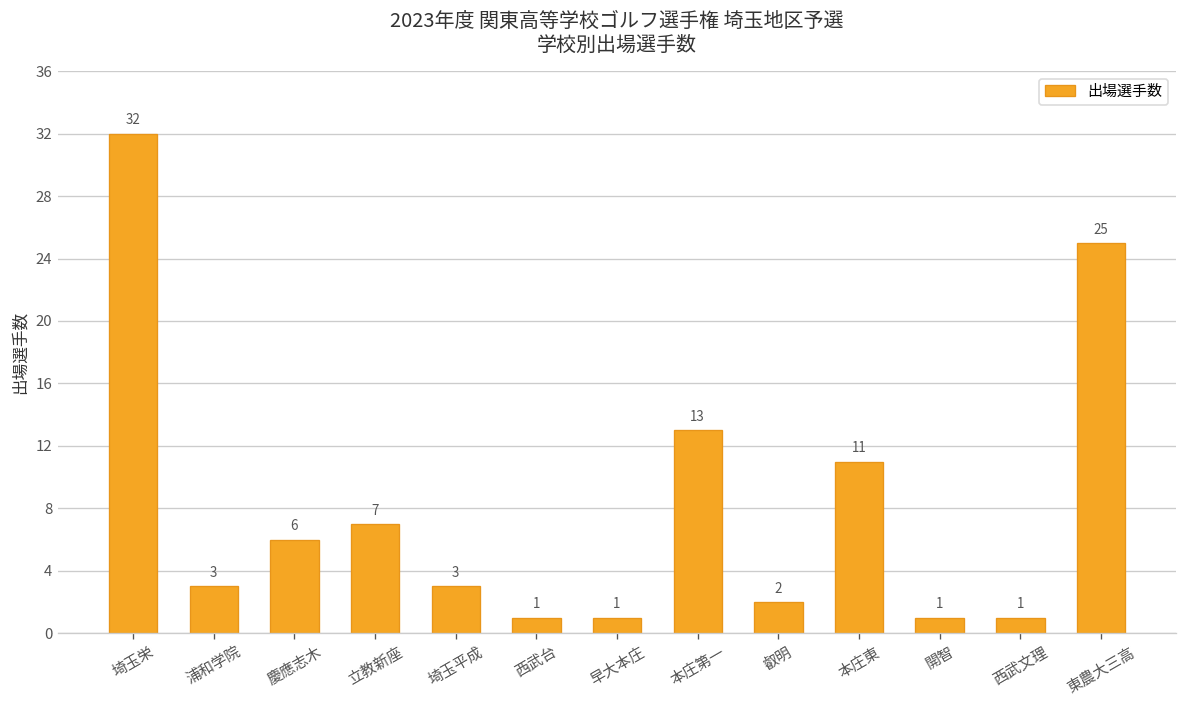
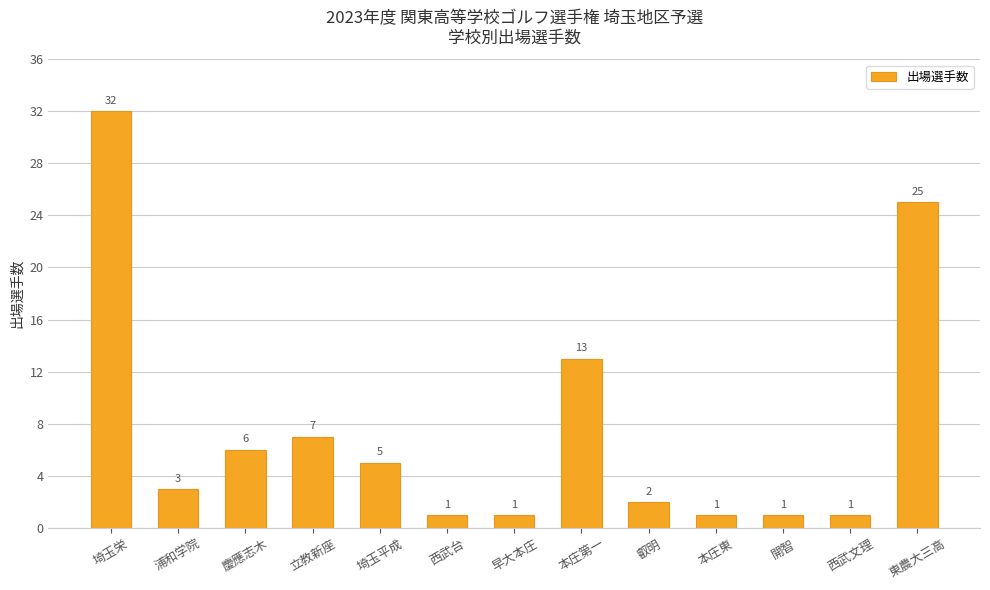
  {
    "埼玉栄": 32,
    "浦和学院": 3,
    "慶應志木": 6,
    "立教新座": 7,
-   "埼玉平成": 3,
+   "埼玉平成": 5,
    "西武台": 1,
    "早大本庄": 1,
    "本庄第一": 13,
    "叡明": 2,
-   "本庄東": 11,
+   "本庄東": 1,
    "開智": 1,
    "西武文理": 1,
    "東農大三高": 25
  }
